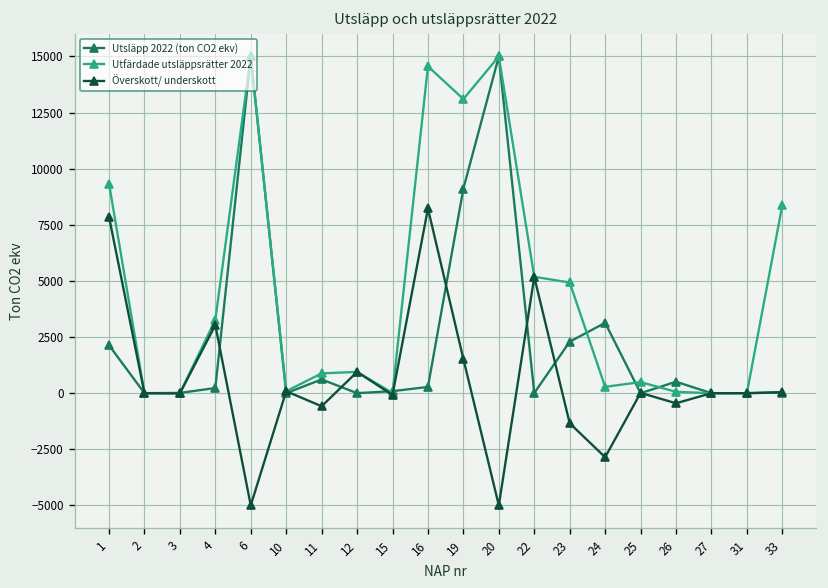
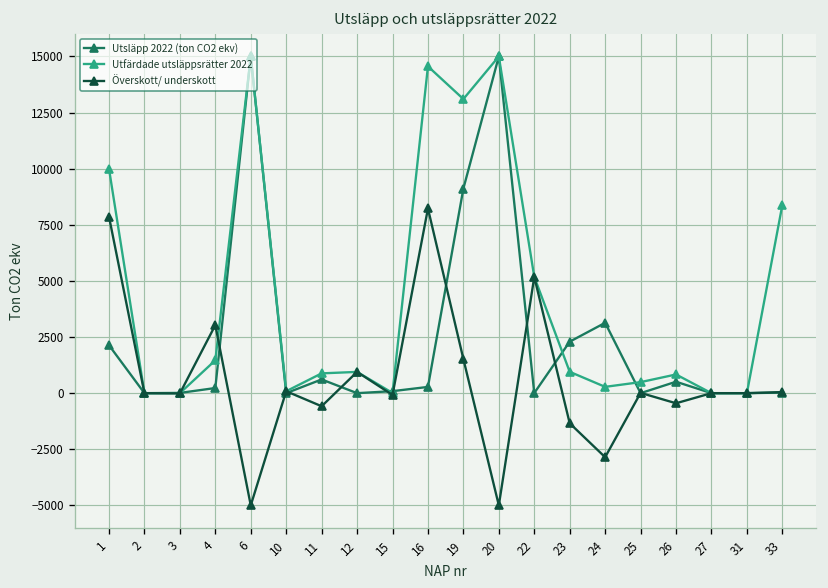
  {
    "Utfärdade utsläppsrätter 2022": {
-     "1": 9300,
-     "4": 3300,
+     "1": 10000,
+     "4": 1500,
      "11": 900,
      "16": 14600,
      "19": 13100,
-     "23": 4900,
+     "23": 1000,
      "24": 300,
      "25": 500,
-     "26": 100,
+     "26": 800,
      "33": 8400
    }
  }
